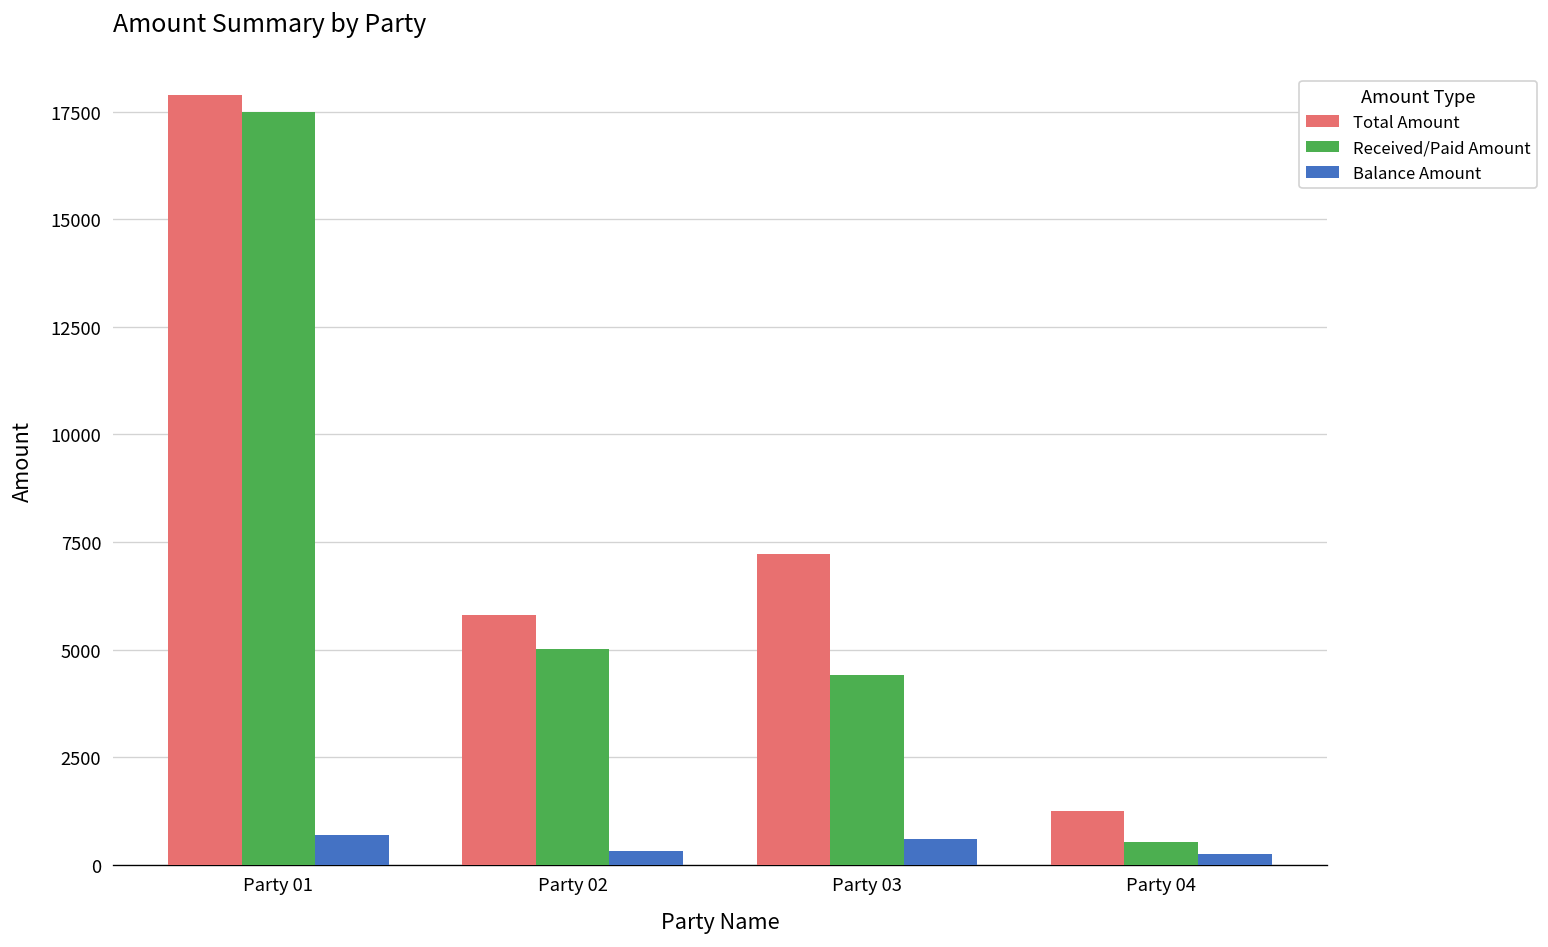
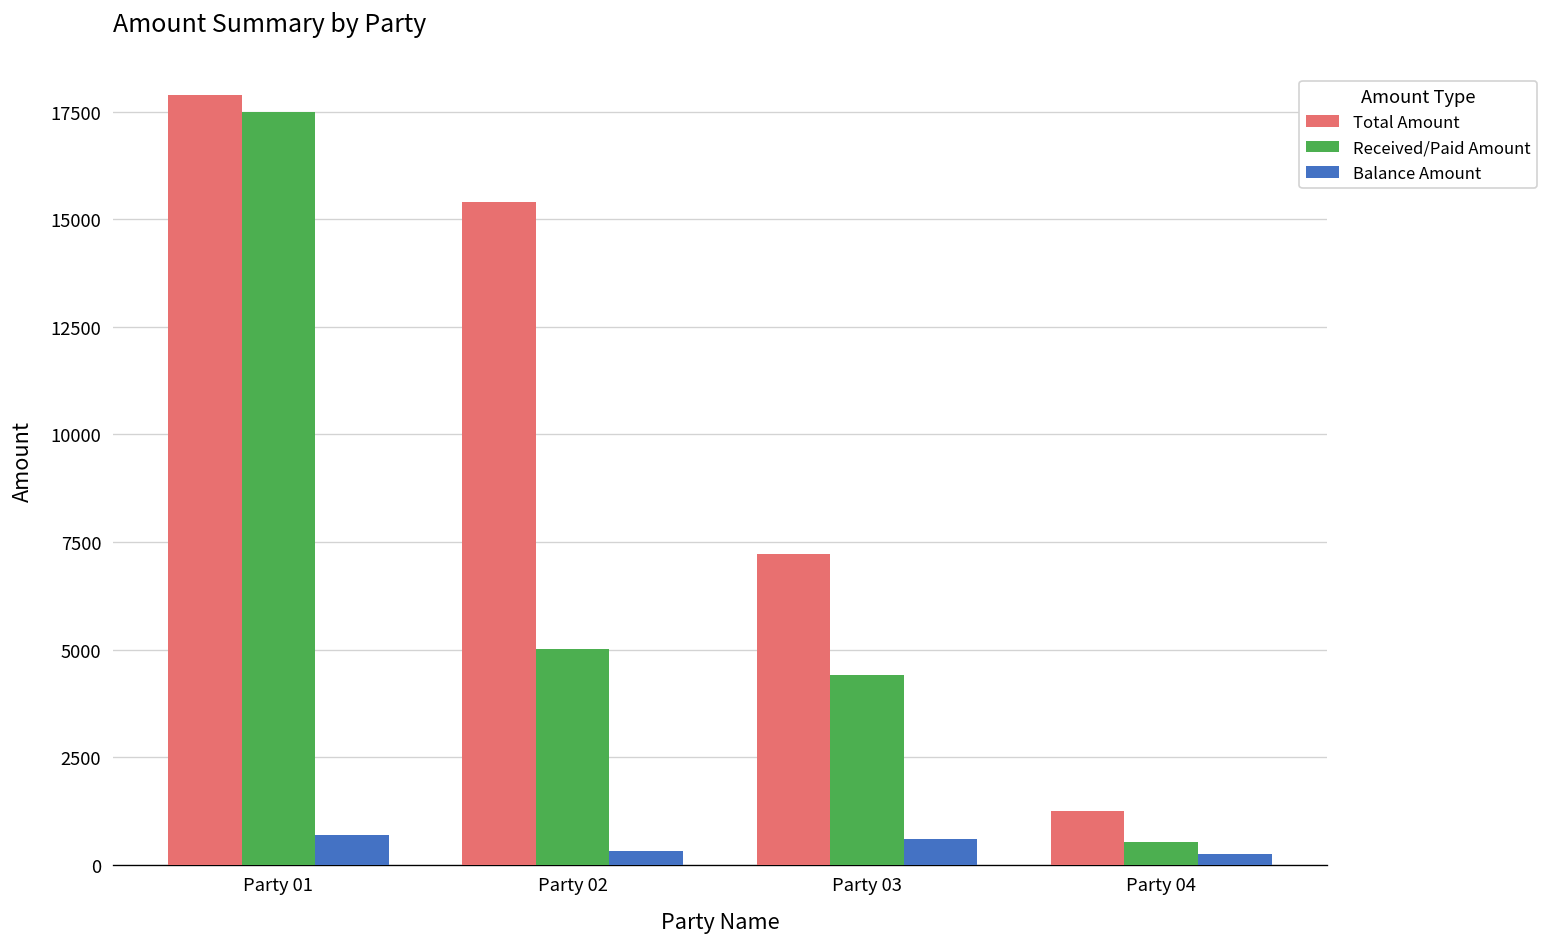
  {
    "Total Amount": {
      "Party 01": 17900,
-     "Party 02": 5800,
+     "Party 02": 15400,
      "Party 03": 7200,
      "Party 04": 1300
    },
    "Received/Paid Amount": {
      "Party 01": 17500,
      "Party 02": 5000,
      "Party 03": 4400,
      "Party 04": 500
    },
    "Balance Amount": {
      "Party 01": 700,
      "Party 02": 300,
      "Party 03": 600,
      "Party 04": 300
    }
  }
